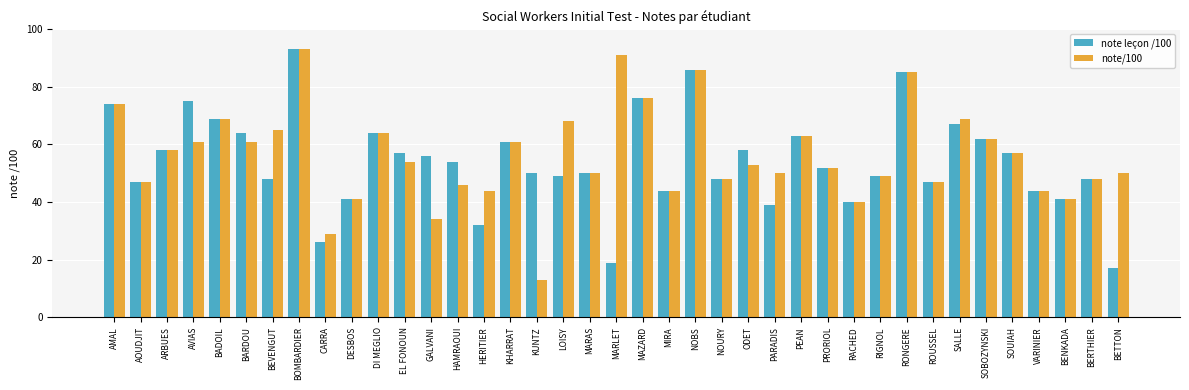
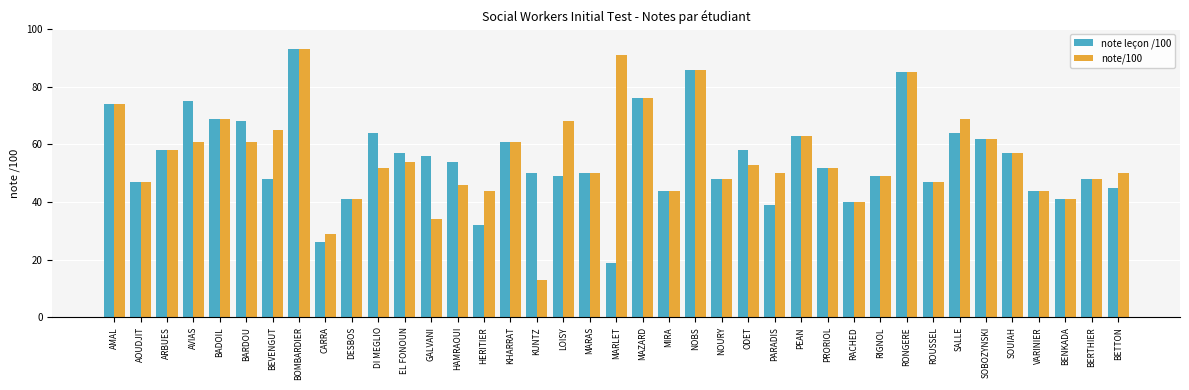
  {
    "note leçon /100": {
      "AMAL": 74,
      "AOUDJIT": 47,
      "ARBUES": 58,
      "AVIAS": 75,
      "BADOIL": 69,
-     "BARDOU": 64,
+     "BARDOU": 68,
      "BEVENGUT": 48,
      "BOMBARDIER": 93,
      "CARRA": 26,
      "DESBOS": 41,
      "DI MEGLIO": 64,
      "EL FONOUN": 57,
      "GALVANI": 56,
      "HAMRAOUI": 54,
      "HERITIER": 32,
      "KHARRAT": 61,
      "KUNTZ": 50,
      "LOISY": 49,
      "MARAS": 50,
      "MARLET": 19,
      "MAZARD": 76,
      "MIRA": 44,
      "NOBS": 86,
      "NOURY": 48,
      "ODET": 58,
      "PARADIS": 39,
      "PEAN": 63,
      "PRORIOL": 52,
      "RACHED": 40,
      "RIGNOL": 49,
      "RONGERE": 85,
      "ROUSSEL": 47,
-     "SALLE": 67,
+     "SALLE": 64,
      "SOBOZYNSKI": 62,
      "SOUIAH": 57,
      "VARINIER": 44,
      "BENKADA": 41,
      "BERTHIER": 48,
-     "BETTON": 17
+     "BETTON": 45
    },
    "note/100": {
      "AMAL": 74,
      "AOUDJIT": 47,
      "ARBUES": 58,
      "AVIAS": 61,
      "BADOIL": 69,
      "BARDOU": 61,
      "BEVENGUT": 65,
      "BOMBARDIER": 93,
      "CARRA": 29,
      "DESBOS": 41,
-     "DI MEGLIO": 64,
+     "DI MEGLIO": 52,
      "EL FONOUN": 54,
      "GALVANI": 34,
      "HAMRAOUI": 46,
      "HERITIER": 44,
      "KHARRAT": 61,
      "KUNTZ": 13,
      "LOISY": 68,
      "MARAS": 50,
      "MARLET": 91,
      "MAZARD": 76,
      "MIRA": 44,
      "NOBS": 86,
      "NOURY": 48,
      "ODET": 53,
      "PARADIS": 50,
      "PEAN": 63,
      "PRORIOL": 52,
      "RACHED": 40,
      "RIGNOL": 49,
      "RONGERE": 85,
      "ROUSSEL": 47,
      "SALLE": 69,
      "SOBOZYNSKI": 62,
      "SOUIAH": 57,
      "VARINIER": 44,
      "BENKADA": 41,
      "BERTHIER": 48,
      "BETTON": 50
    }
  }
